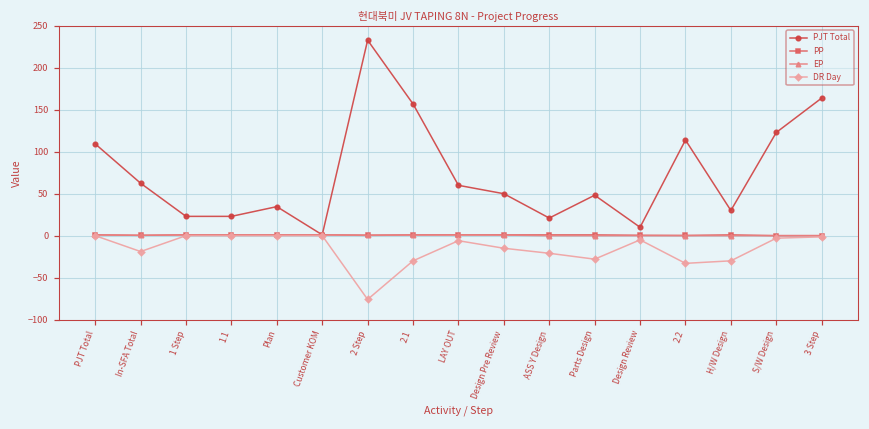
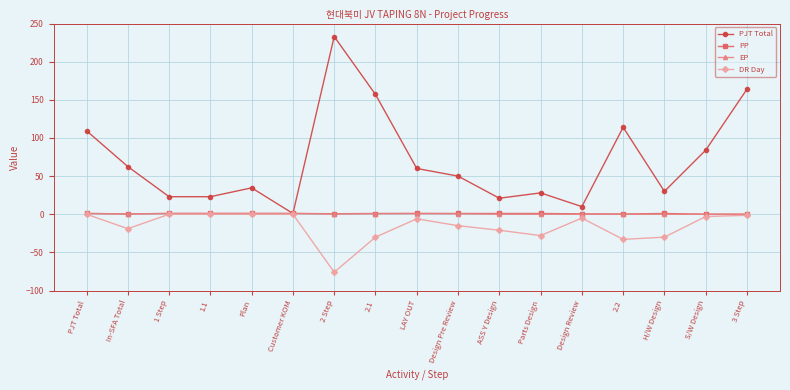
  {
    "PJT Total": {
      "PJT Total": 110,
      "In-SFA Total": 60,
      "1 Step": 20,
      "1.1": 20,
      "Plan": 30,
      "2 Step": 230,
      "2.1": 160,
      "LAY OUT": 60,
      "Design Pre Review": 50,
      "ASS Y Design": 20,
-     "Parts Design": 50,
+     "Parts Design": 30,
      "Design Review": 10,
      "2.2": 110,
      "H/W Design": 30,
-     "S/W Design": 120,
+     "S/W Design": 80,
      "3 Step": 160
    }
  }
